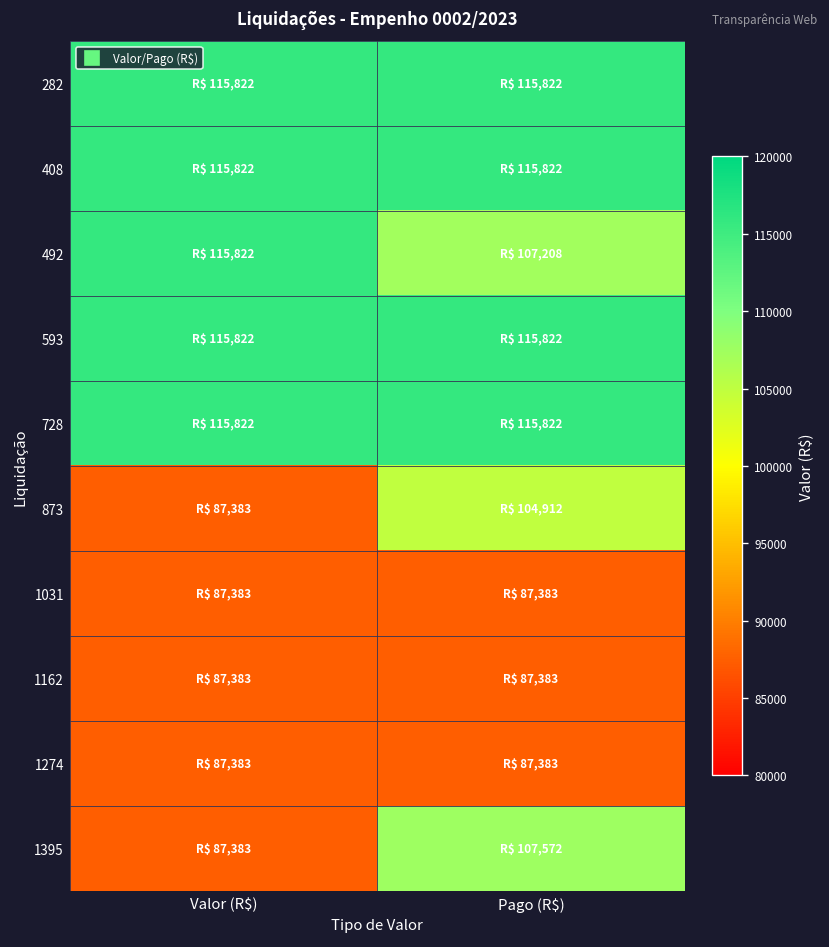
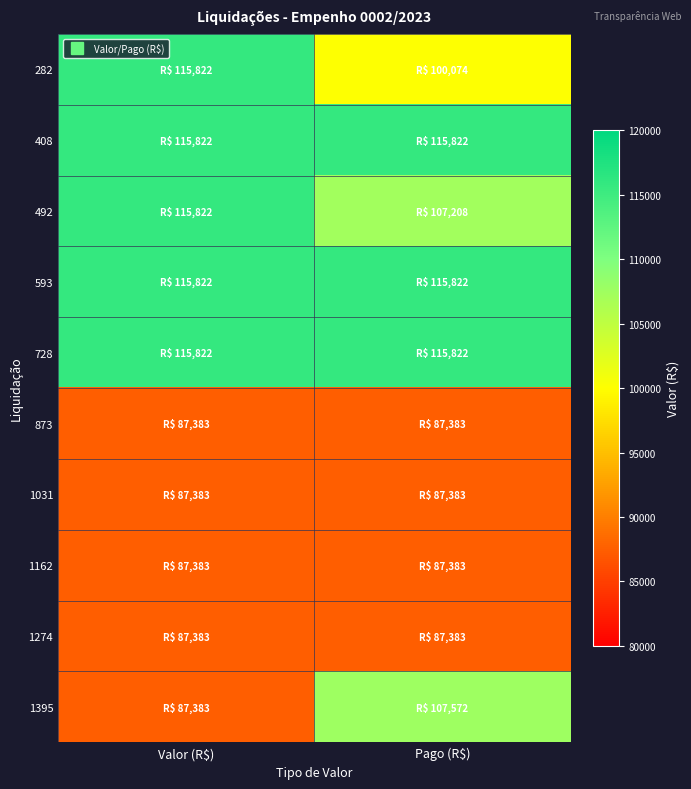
  {
    "282": {
      "Valor (R$)": "115,822",
-     "Pago (R$)": "115,822"
+     "Pago (R$)": "100,074"
    },
    "408": {
      "Valor (R$)": "115,822",
      "Pago (R$)": "115,822"
    },
    "492": {
      "Valor (R$)": "115,822",
      "Pago (R$)": "107,208"
    },
    "593": {
      "Valor (R$)": "115,822",
      "Pago (R$)": "115,822"
    },
    "728": {
      "Valor (R$)": "115,822",
      "Pago (R$)": "115,822"
    },
    "873": {
      "Valor (R$)": "87,383",
-     "Pago (R$)": "104,912"
+     "Pago (R$)": "87,383"
    },
    "1031": {
      "Valor (R$)": "87,383",
      "Pago (R$)": "87,383"
    },
    "1162": {
      "Valor (R$)": "87,383",
      "Pago (R$)": "87,383"
    },
    "1274": {
      "Valor (R$)": "87,383",
      "Pago (R$)": "87,383"
    },
    "1395": {
      "Valor (R$)": "87,383",
      "Pago (R$)": "107,572"
    }
  }
